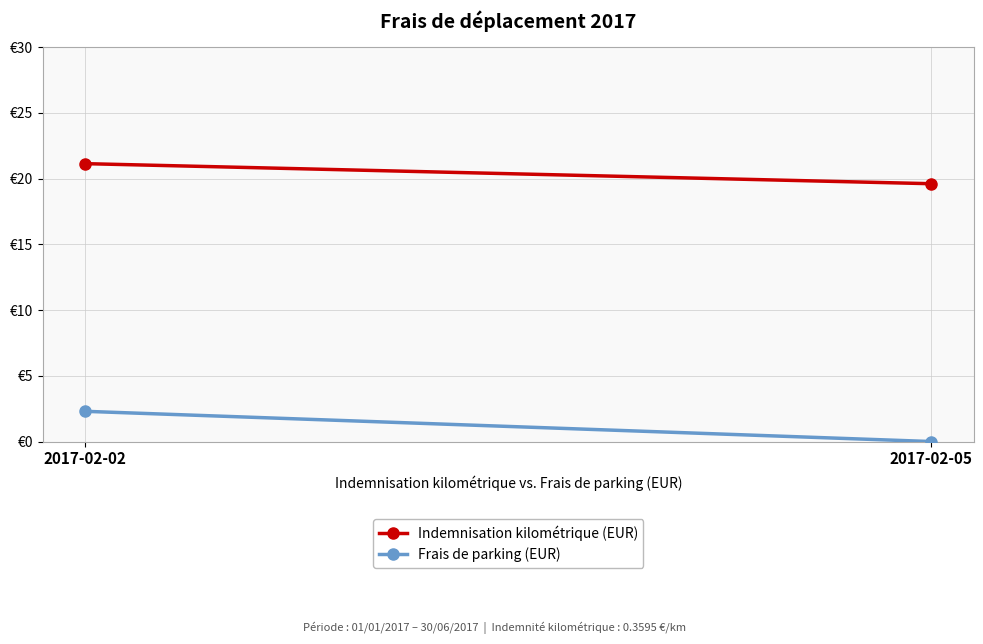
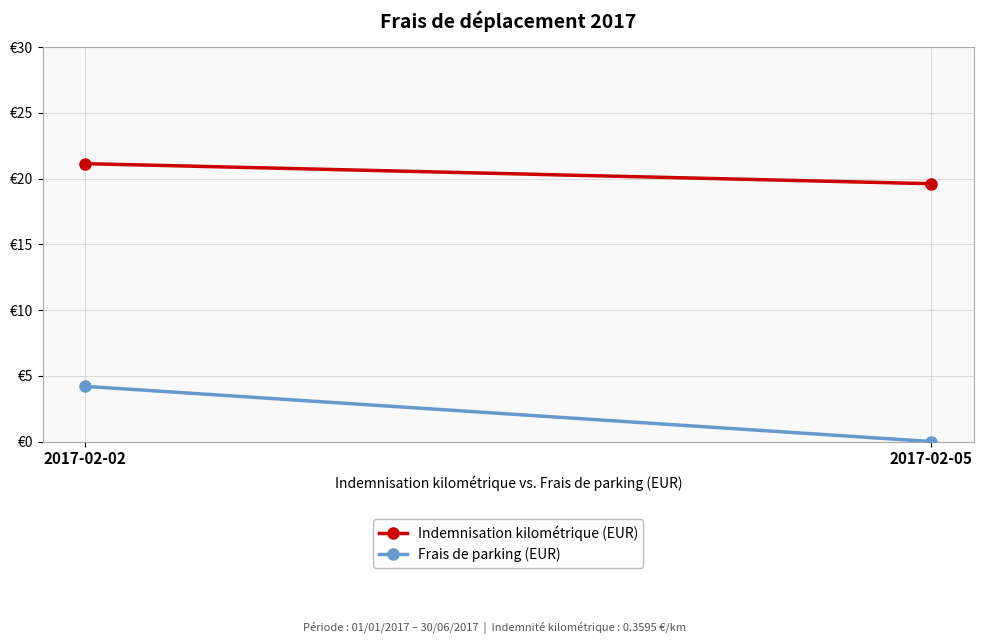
  {
    "Indemnisation kilométrique (EUR)": {
      "2017-02-02": "€21.1",
      "2017-02-05": "€19.6"
    },
    "Frais de parking (EUR)": {
-     "2017-02-02": "€2.3",
+     "2017-02-02": "€4.2",
      "2017-02-05": "€0.0"
    }
  }
